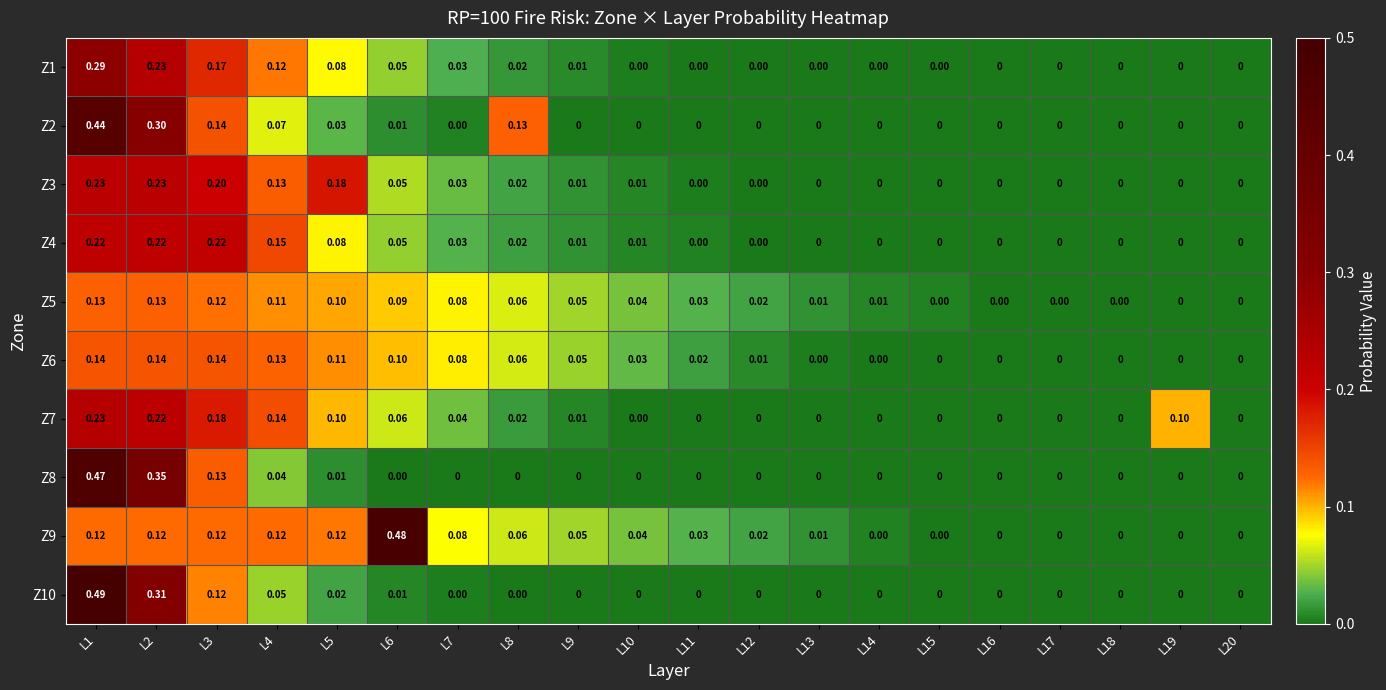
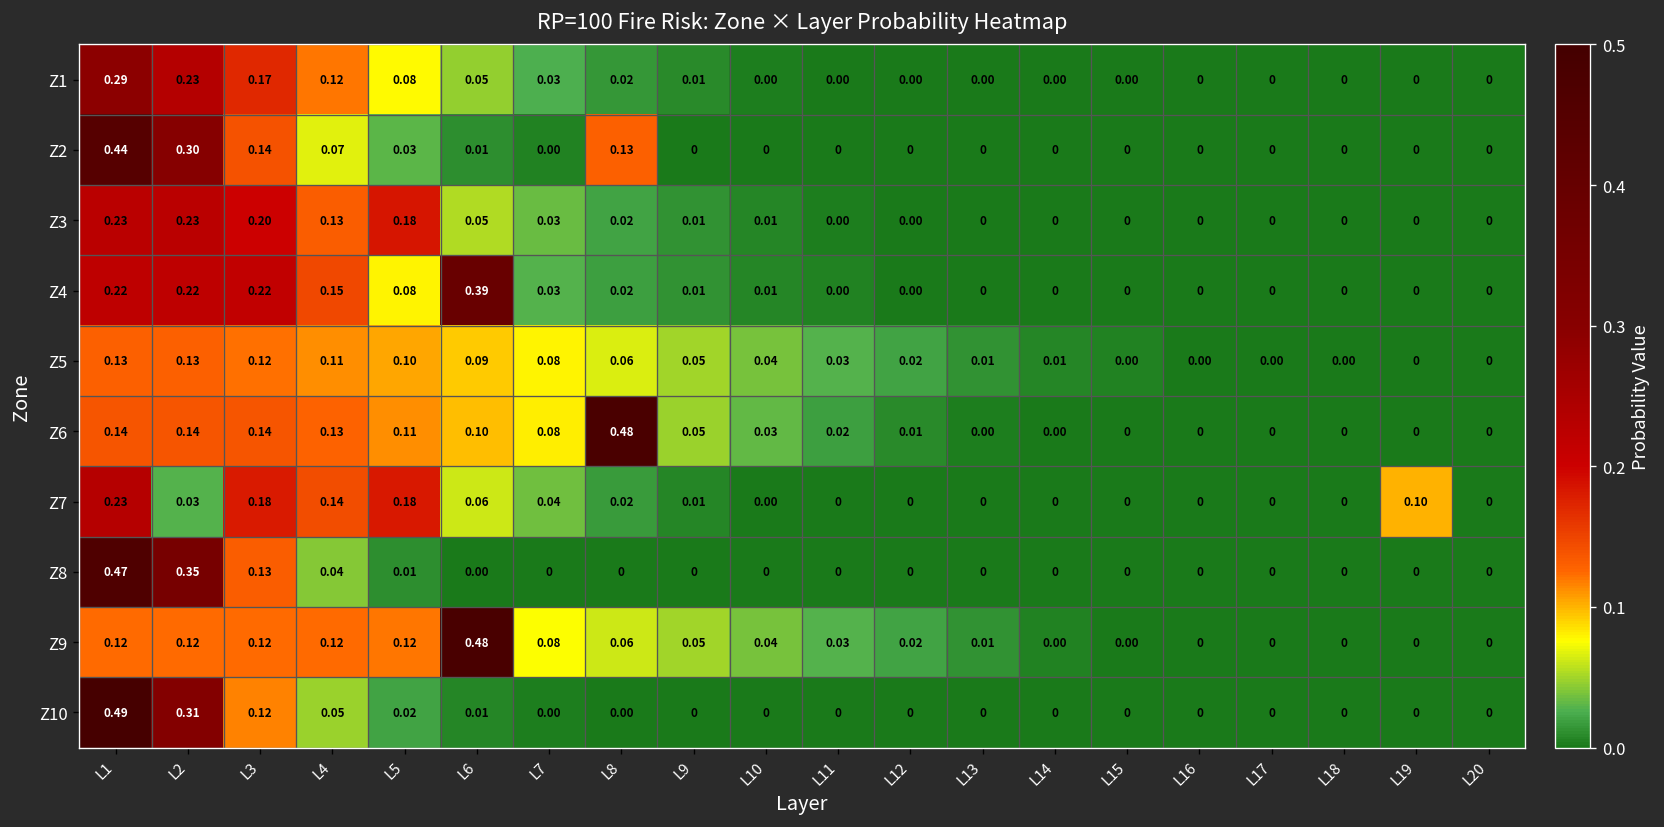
  {
    "Z1": {
      "L1": 0.29,
      "L2": 0.23,
      "L3": 0.17,
      "L4": 0.12,
      "L5": 0.08,
      "L6": 0.05,
      "L7": 0.03,
      "L8": 0.02,
      "L9": 0.01,
      "L10": 0.00,
      "L11": 0.00,
      "L12": 0.00,
      "L13": 0.00,
      "L14": 0.00,
      "L15": 0.00,
      "L16": 0,
      "L17": 0,
      "L18": 0,
      "L19": 0,
      "L20": 0
    },
    "Z2": {
      "L1": 0.44,
      "L2": 0.30,
      "L3": 0.14,
      "L4": 0.07,
      "L5": 0.03,
      "L6": 0.01,
      "L7": 0.00,
      "L8": 0.13,
      "L9": 0,
      "L10": 0,
      "L11": 0,
      "L12": 0,
      "L13": 0,
      "L14": 0,
      "L15": 0,
      "L16": 0,
      "L17": 0,
      "L18": 0,
      "L19": 0,
      "L20": 0
    },
    "Z3": {
      "L1": 0.23,
      "L2": 0.23,
      "L3": 0.20,
      "L4": 0.13,
      "L5": 0.18,
      "L6": 0.05,
      "L7": 0.03,
      "L8": 0.02,
      "L9": 0.01,
      "L10": 0.01,
      "L11": 0.00,
      "L12": 0.00,
      "L13": 0,
      "L14": 0,
      "L15": 0,
      "L16": 0,
      "L17": 0,
      "L18": 0,
      "L19": 0,
      "L20": 0
    },
    "Z4": {
      "L1": 0.22,
      "L2": 0.22,
      "L3": 0.22,
      "L4": 0.15,
      "L5": 0.08,
-     "L6": 0.05,
+     "L6": 0.39,
      "L7": 0.03,
      "L8": 0.02,
      "L9": 0.01,
      "L10": 0.01,
      "L11": 0.00,
      "L12": 0.00,
      "L13": 0,
      "L14": 0,
      "L15": 0,
      "L16": 0,
      "L17": 0,
      "L18": 0,
      "L19": 0,
      "L20": 0
    },
    "Z5": {
      "L1": 0.13,
      "L2": 0.13,
      "L3": 0.12,
      "L4": 0.11,
      "L5": 0.10,
      "L6": 0.09,
      "L7": 0.08,
      "L8": 0.06,
      "L9": 0.05,
      "L10": 0.04,
      "L11": 0.03,
      "L12": 0.02,
      "L13": 0.01,
      "L14": 0.01,
      "L15": 0.00,
      "L16": 0.00,
      "L17": 0.00,
      "L18": 0.00,
      "L19": 0,
      "L20": 0
    },
    "Z6": {
      "L1": 0.14,
      "L2": 0.14,
      "L3": 0.14,
      "L4": 0.13,
      "L5": 0.11,
      "L6": 0.10,
      "L7": 0.08,
-     "L8": 0.06,
+     "L8": 0.48,
      "L9": 0.05,
      "L10": 0.03,
      "L11": 0.02,
      "L12": 0.01,
      "L13": 0.00,
      "L14": 0.00,
      "L15": 0,
      "L16": 0,
      "L17": 0,
      "L18": 0,
      "L19": 0,
      "L20": 0
    },
    "Z7": {
      "L1": 0.23,
-     "L2": 0.22,
+     "L2": 0.03,
      "L3": 0.18,
      "L4": 0.14,
-     "L5": 0.10,
+     "L5": 0.18,
      "L6": 0.06,
      "L7": 0.04,
      "L8": 0.02,
      "L9": 0.01,
      "L10": 0.00,
      "L11": 0,
      "L12": 0,
      "L13": 0,
      "L14": 0,
      "L15": 0,
      "L16": 0,
      "L17": 0,
      "L18": 0,
      "L19": 0.10,
      "L20": 0
    },
    "Z8": {
      "L1": 0.47,
      "L2": 0.35,
      "L3": 0.13,
      "L4": 0.04,
      "L5": 0.01,
      "L6": 0.00,
      "L7": 0,
      "L8": 0,
      "L9": 0,
      "L10": 0,
      "L11": 0,
      "L12": 0,
      "L13": 0,
      "L14": 0,
      "L15": 0,
      "L16": 0,
      "L17": 0,
      "L18": 0,
      "L19": 0,
      "L20": 0
    },
    "Z9": {
      "L1": 0.12,
      "L2": 0.12,
      "L3": 0.12,
      "L4": 0.12,
      "L5": 0.12,
      "L6": 0.48,
      "L7": 0.08,
      "L8": 0.06,
      "L9": 0.05,
      "L10": 0.04,
      "L11": 0.03,
      "L12": 0.02,
      "L13": 0.01,
      "L14": 0.00,
      "L15": 0.00,
      "L16": 0,
      "L17": 0,
      "L18": 0,
      "L19": 0,
      "L20": 0
    },
    "Z10": {
      "L1": 0.49,
      "L2": 0.31,
      "L3": 0.12,
      "L4": 0.05,
      "L5": 0.02,
      "L6": 0.01,
      "L7": 0.00,
      "L8": 0.00,
      "L9": 0,
      "L10": 0,
      "L11": 0,
      "L12": 0,
      "L13": 0,
      "L14": 0,
      "L15": 0,
      "L16": 0,
      "L17": 0,
      "L18": 0,
      "L19": 0,
      "L20": 0
    }
  }
